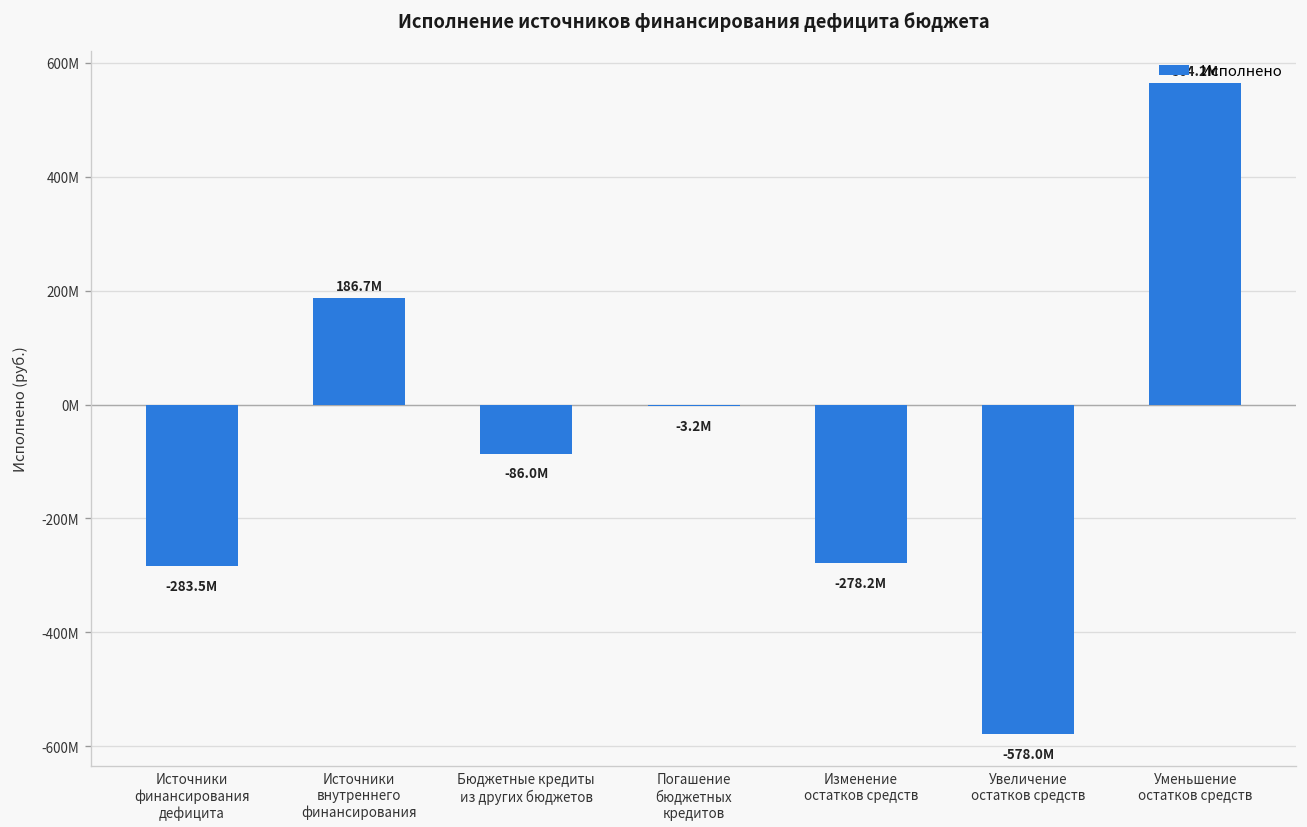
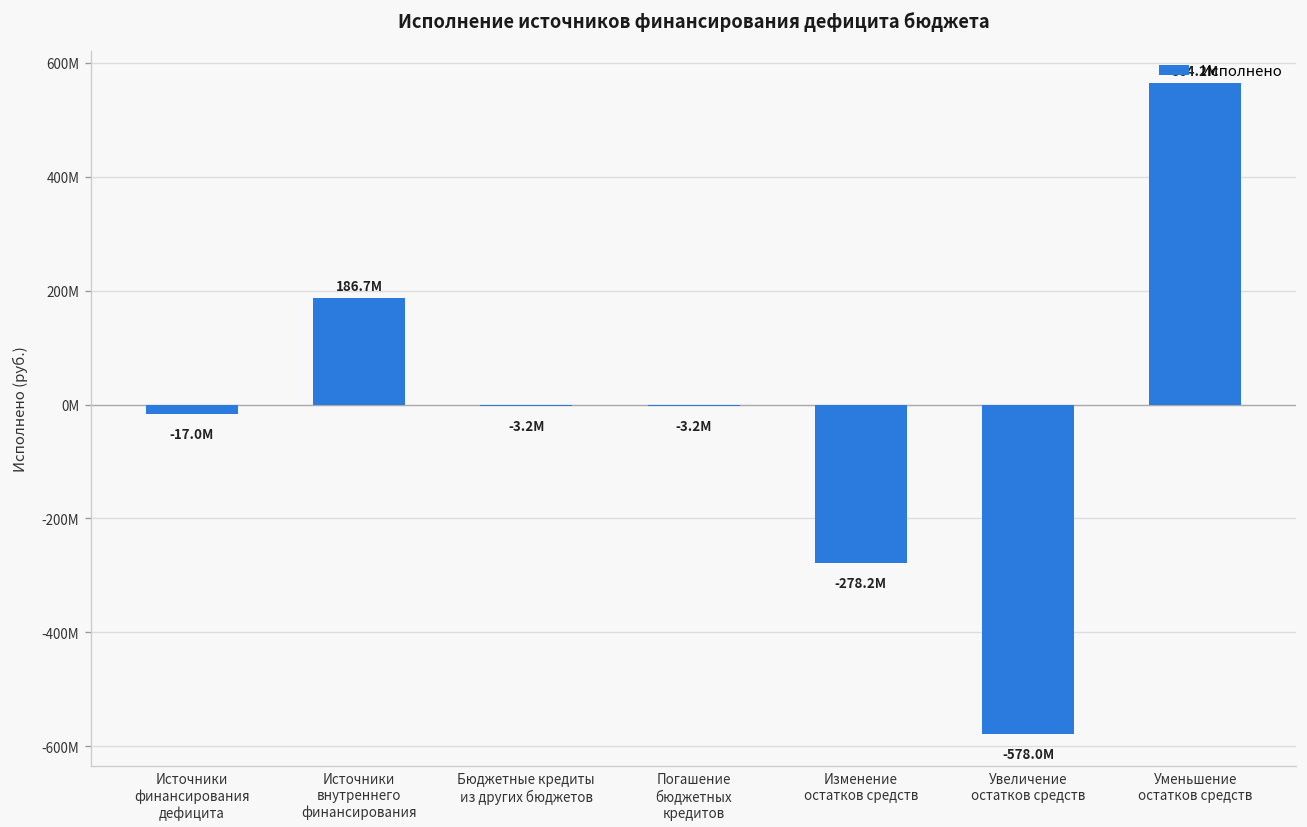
  {
-   "Источники финансирования дефицита": "-283.5M",
+   "Источники финансирования дефицита": "-17.0M",
    "Источники внутреннего финансирования": "186.7M",
-   "Бюджетные кредиты из других бюджетов": "-86.0M",
+   "Бюджетные кредиты из других бюджетов": "-3.2M",
    "Погашение бюджетных кредитов": "-3.2M",
    "Изменение остатков средств": "-278.2M",
    "Увеличение остатков средств": "-578.0M",
    "Уменьшение остатков средств": "564.2M"
  }
